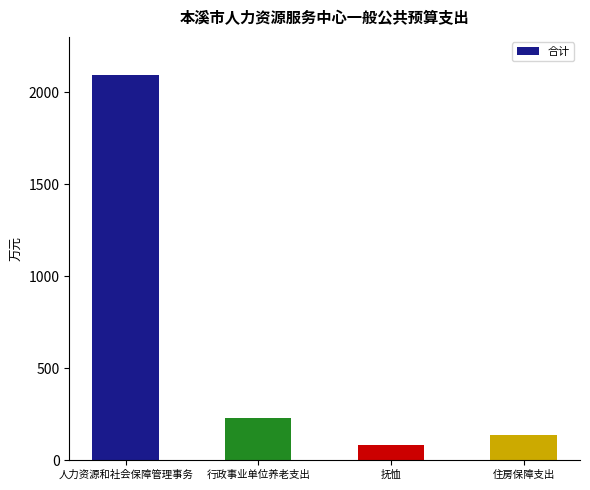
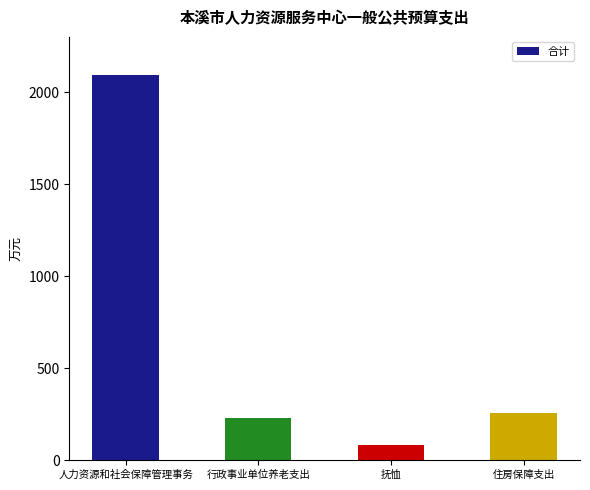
  {
    "人力资源和社会保障管理事务": 2090,
    "行政事业单位养老支出": 230,
    "抚恤": 80,
-   "住房保障支出": 140
+   "住房保障支出": 260
  }
